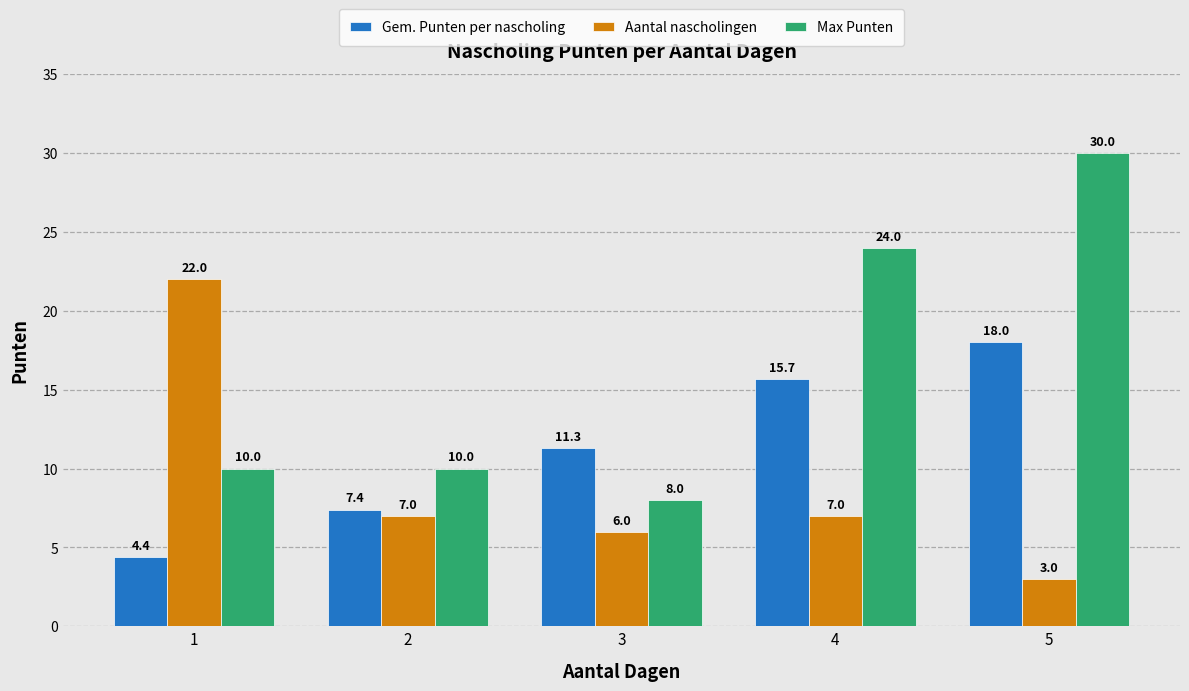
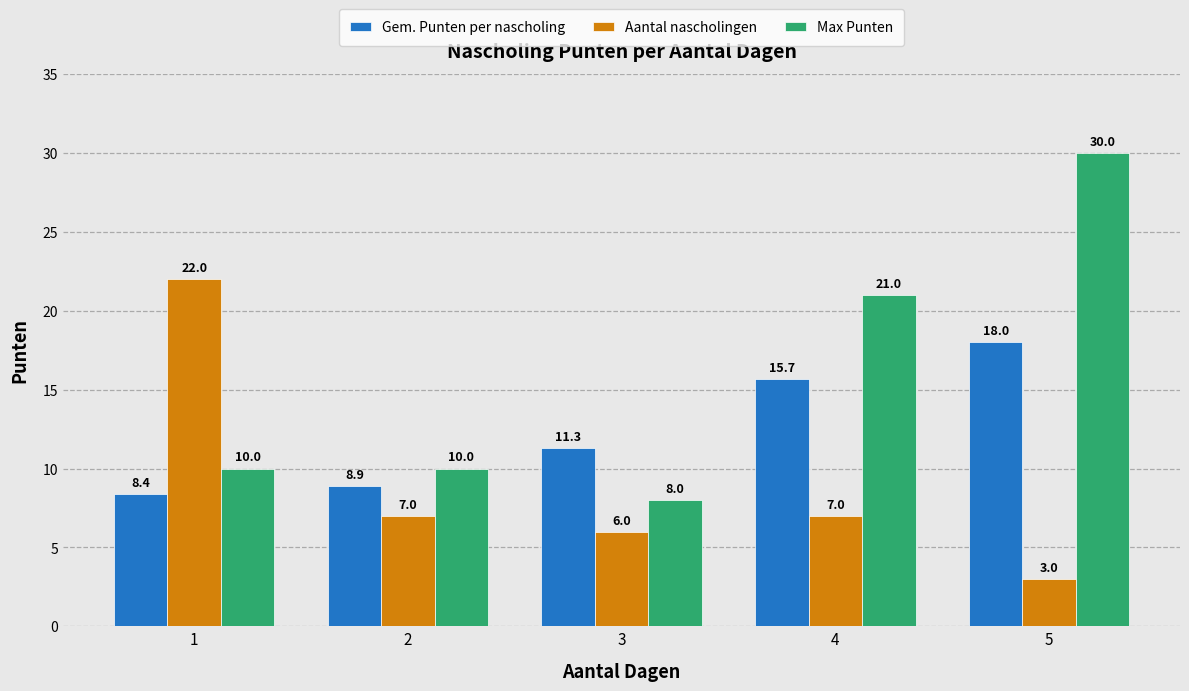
  {
    "Gem. Punten per nascholing": {
-     "1": 4.4,
-     "2": 7.4,
+     "1": 8.4,
+     "2": 8.9,
      "3": 11.3,
      "4": 15.7,
      "5": 18.0
    },
    "Aantal nascholingen": {
      "1": 22.0,
      "2": 7.0,
      "3": 6.0,
      "4": 7.0,
      "5": 3.0
    },
    "Max Punten": {
      "1": 10.0,
      "2": 10.0,
      "3": 8.0,
-     "4": 24.0,
+     "4": 21.0,
      "5": 30.0
    }
  }
